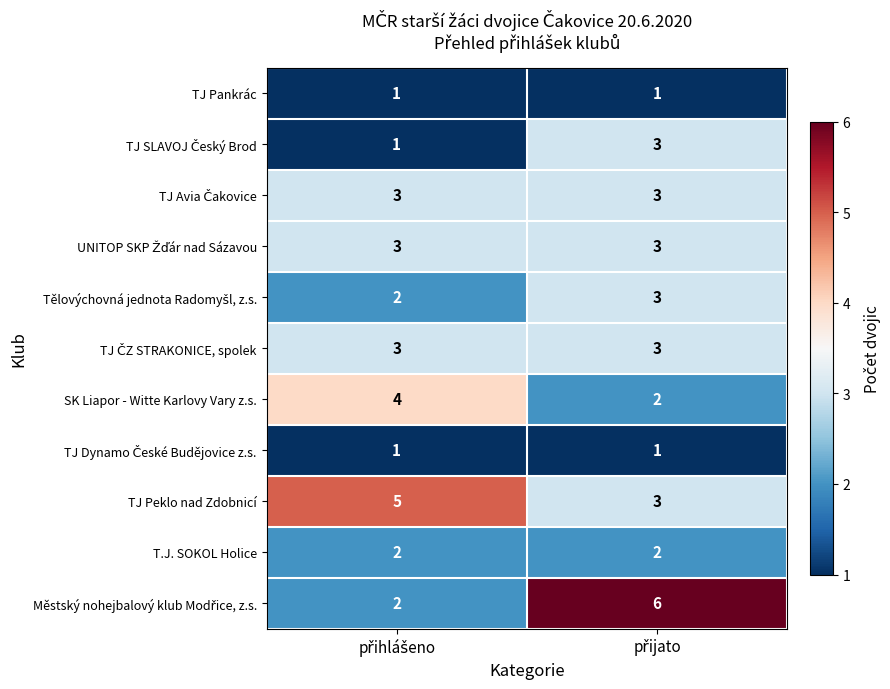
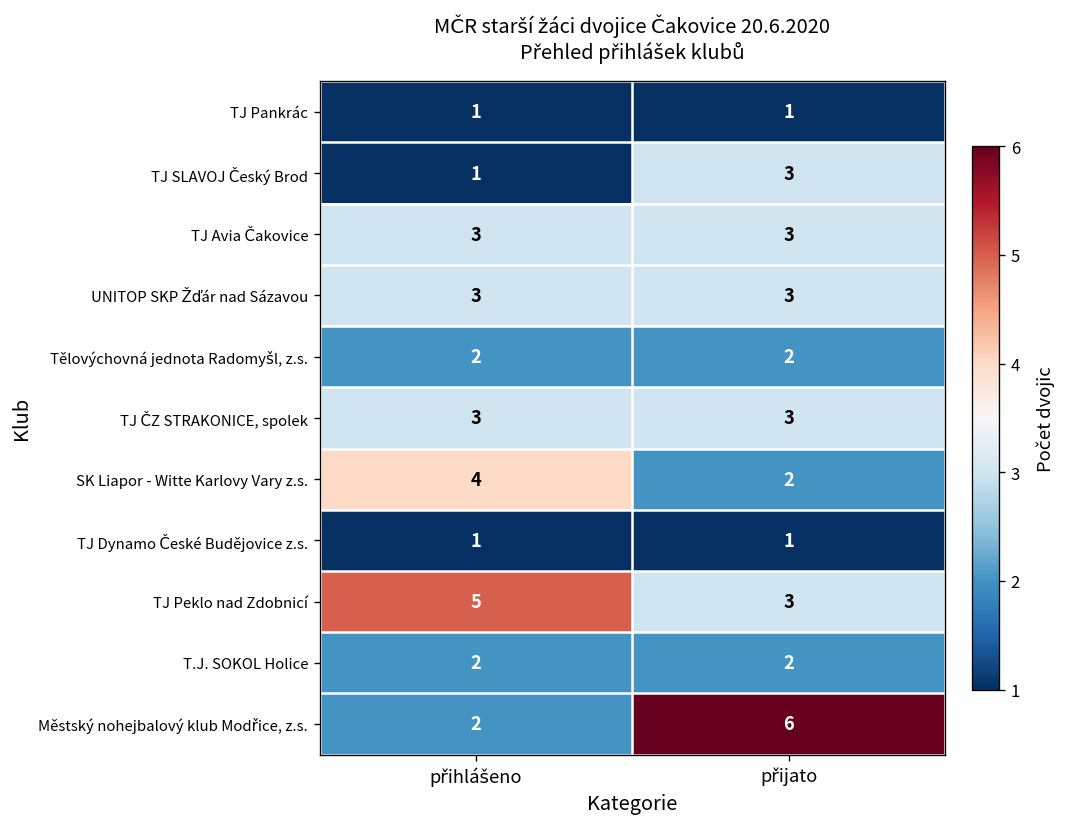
  {
    "TJ Pankrác": {
      "přihlášeno": 1,
      "přijato": 1
    },
    "TJ SLAVOJ Český Brod": {
      "přihlášeno": 1,
      "přijato": 3
    },
    "TJ Avia Čakovice": {
      "přihlášeno": 3,
      "přijato": 3
    },
    "UNITOP SKP Žďár nad Sázavou": {
      "přihlášeno": 3,
      "přijato": 3
    },
    "Tělovýchovná jednota Radomyšl, z.s.": {
      "přihlášeno": 2,
-     "přijato": 3
+     "přijato": 2
    },
    "TJ ČZ STRAKONICE, spolek": {
      "přihlášeno": 3,
      "přijato": 3
    },
    "SK Liapor - Witte Karlovy Vary z.s.": {
      "přihlášeno": 4,
      "přijato": 2
    },
    "TJ Dynamo České Budějovice z.s.": {
      "přihlášeno": 1,
      "přijato": 1
    },
    "TJ Peklo nad Zdobnicí": {
      "přihlášeno": 5,
      "přijato": 3
    },
    "T.J. SOKOL Holice": {
      "přihlášeno": 2,
      "přijato": 2
    },
    "Městský nohejbalový klub Modřice, z.s.": {
      "přihlášeno": 2,
      "přijato": 6
    }
  }
